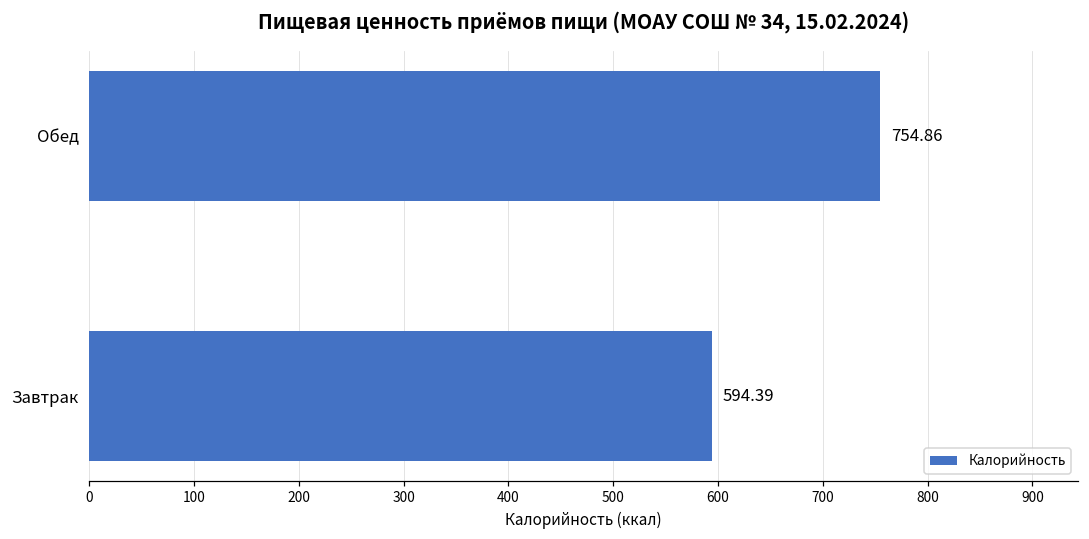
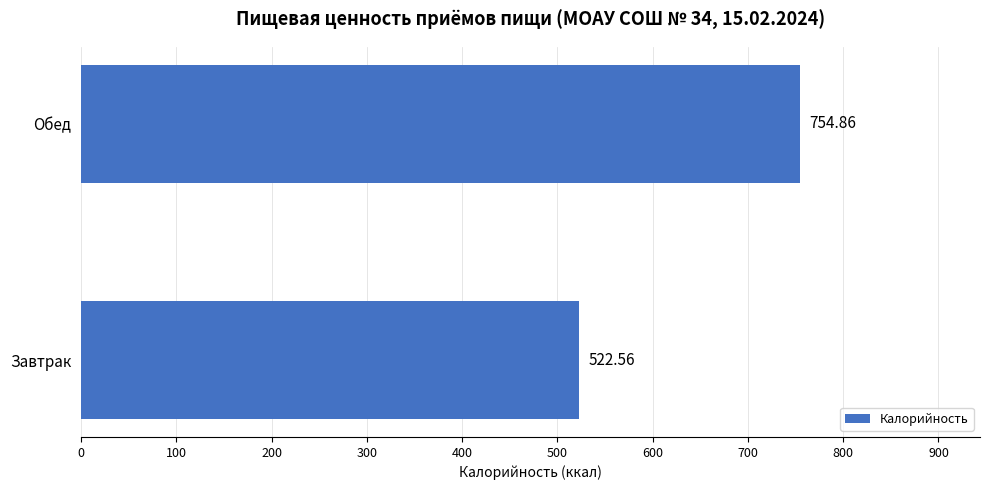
  {
    "Обед": 754.86,
-   "Завтрак": 594.39
+   "Завтрак": 522.56
  }
